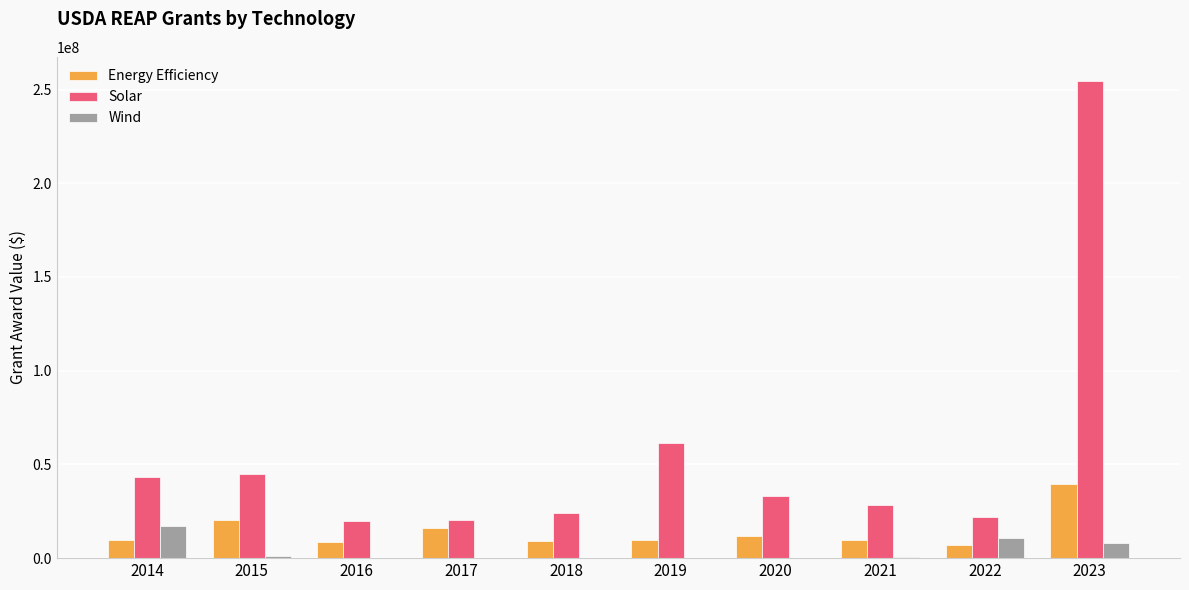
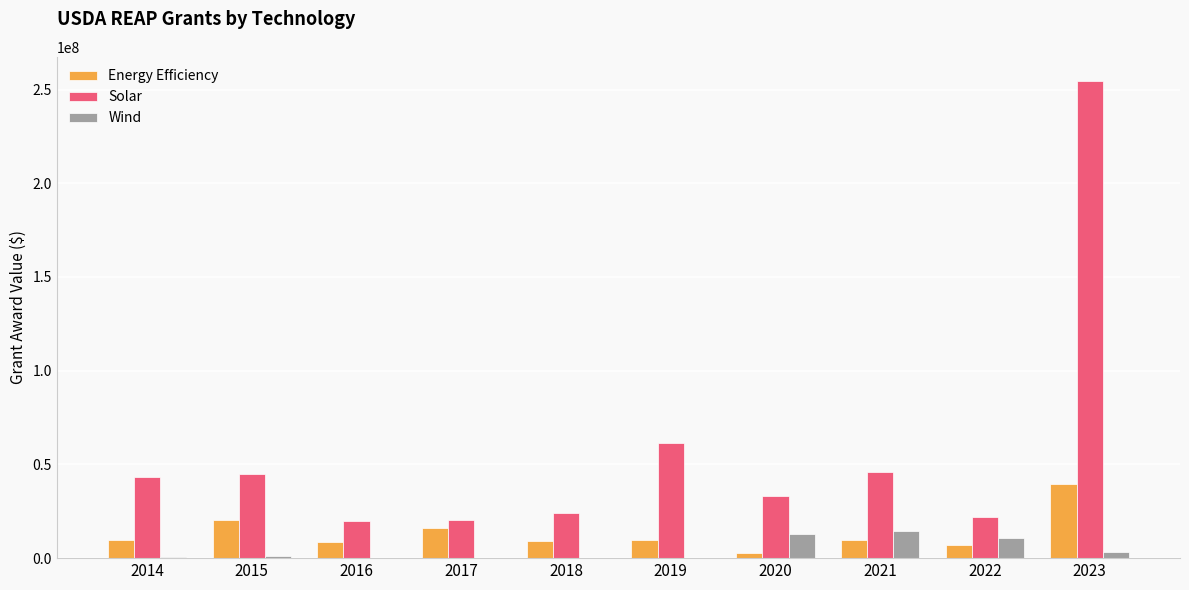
  {
    "Energy Efficiency": {
      "2014": 10000000,
      "2015": 20000000,
      "2016": 9000000,
      "2017": 16000000,
      "2018": 9000000,
      "2019": 10000000,
-     "2020": 12000000,
+     "2020": 3000000,
      "2021": 9000000,
      "2022": 7000000,
      "2023": 40000000
    },
    "Solar": {
      "2014": 43000000,
      "2015": 45000000,
      "2016": 20000000,
      "2017": 20000000,
      "2018": 24000000,
      "2019": 61000000,
      "2020": 33000000,
-     "2021": 29000000,
+     "2021": 46000000,
      "2022": 22000000,
      "2023": 255000000
    },
    "Wind": {
-     "2014": 17000000,
+     "2014": 0,
      "2015": 1000000,
-     "2020": 0,
-     "2021": 1000000,
+     "2020": 13000000,
+     "2021": 14000000,
      "2022": 10000000,
-     "2023": 8000000
+     "2023": 3000000
    }
  }
